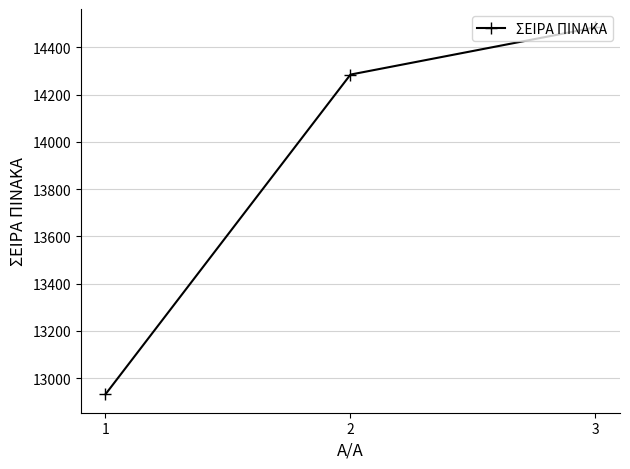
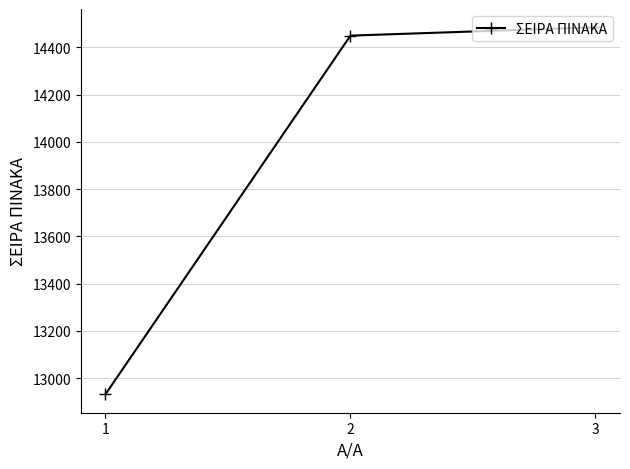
  {
    "1": 12930,
-   "2": 14290
+   "2": 14450
  }
